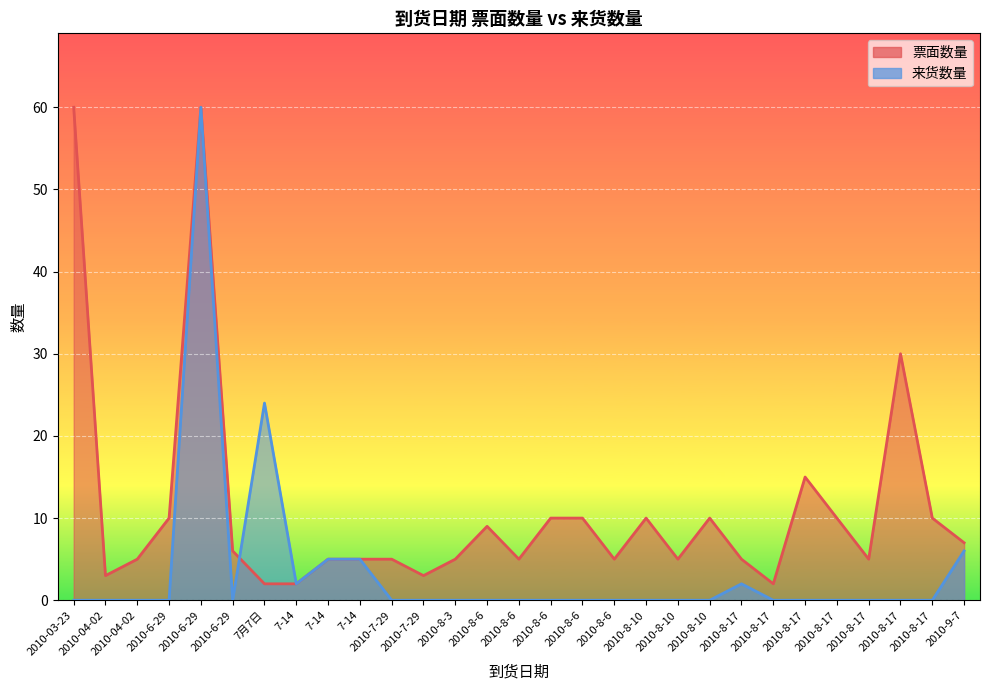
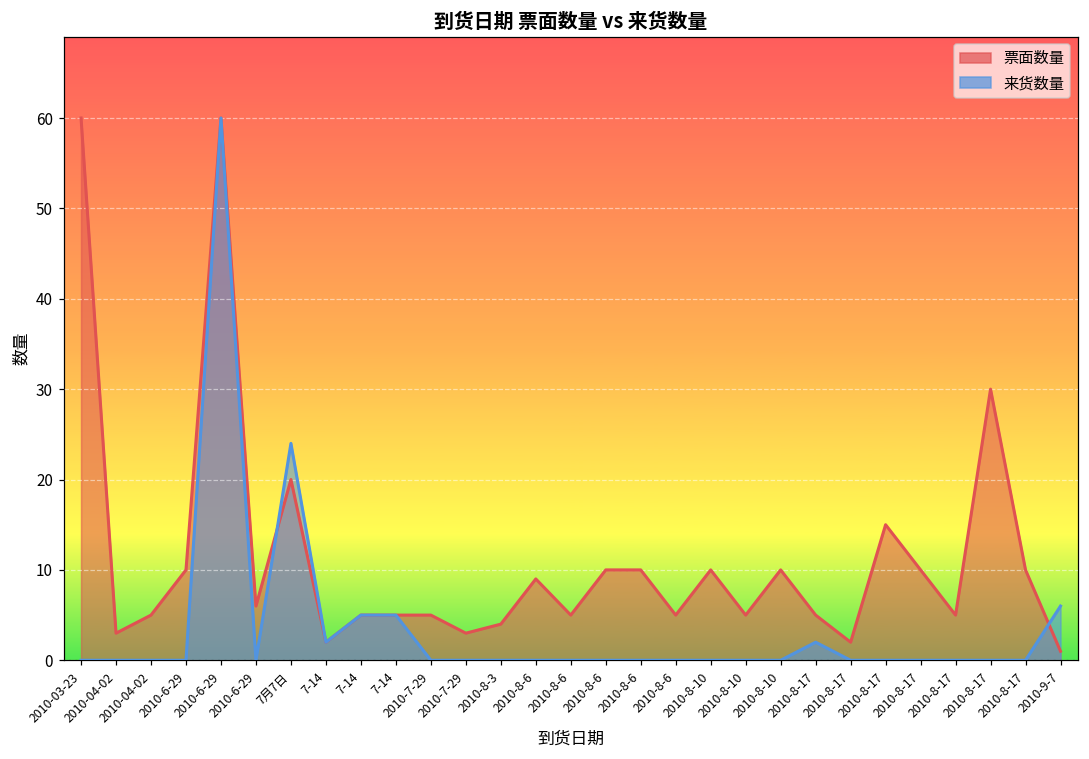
  {
    "票面数量": {
      "2010-03-23": 60,
-     "7月7日": 2,
-     "2010-8-3": 5,
-     "2010-9-7": 7
+     "7月7日": 20,
+     "2010-8-3": 4,
+     "2010-9-7": 1
    },
    "来货数量": {
      "2010-03-23": 0,
      "7月7日": 24,
      "2010-8-3": 0,
      "2010-9-7": 6
    }
  }
